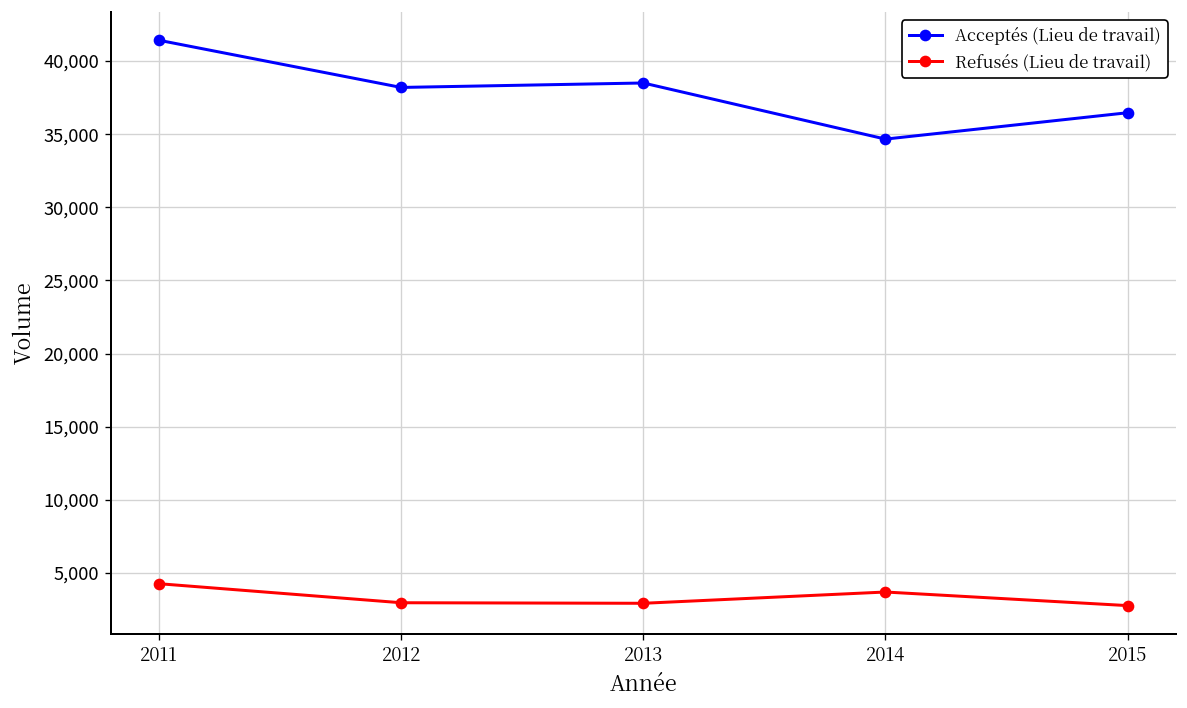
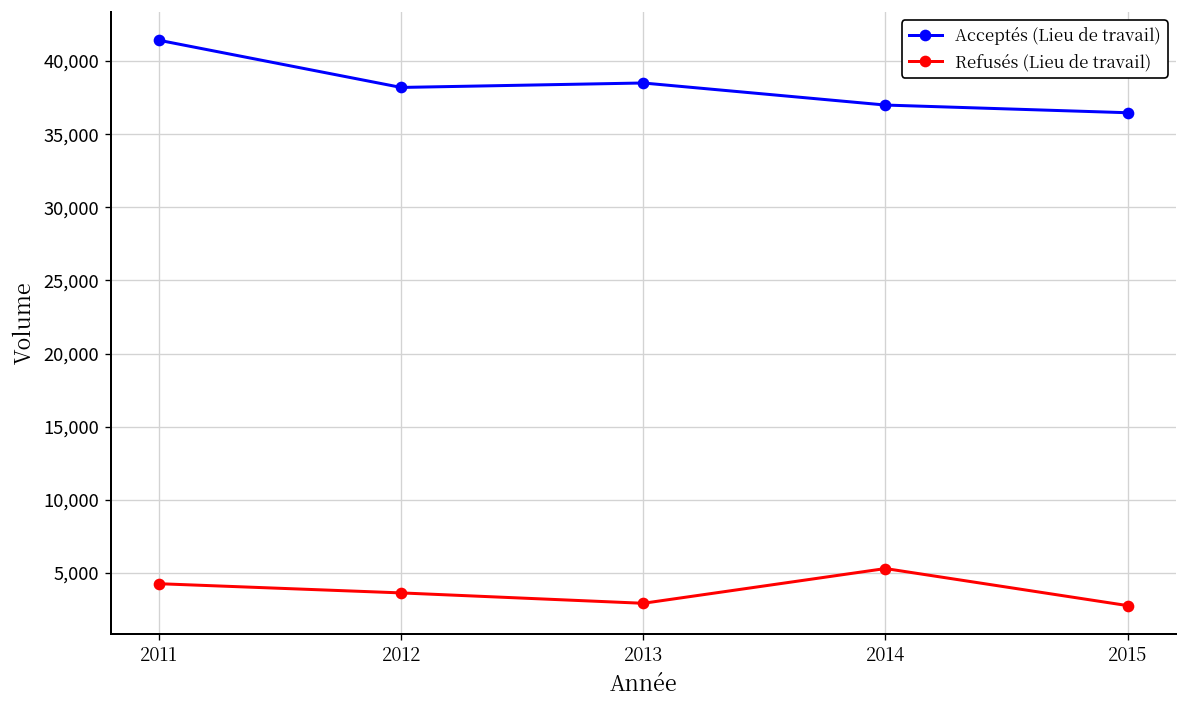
  {
    "Acceptés (Lieu de travail)": {
      "2011": "41,400",
      "2012": "38,200",
      "2013": "38,500",
-     "2014": "34,700",
+     "2014": "37,000",
      "2015": "36,500"
    },
    "Refusés (Lieu de travail)": {
      "2011": "4,300",
-     "2012": "3,000",
+     "2012": "3,600",
      "2013": "2,900",
-     "2014": "3,700",
+     "2014": "5,300",
      "2015": "2,800"
    }
  }
